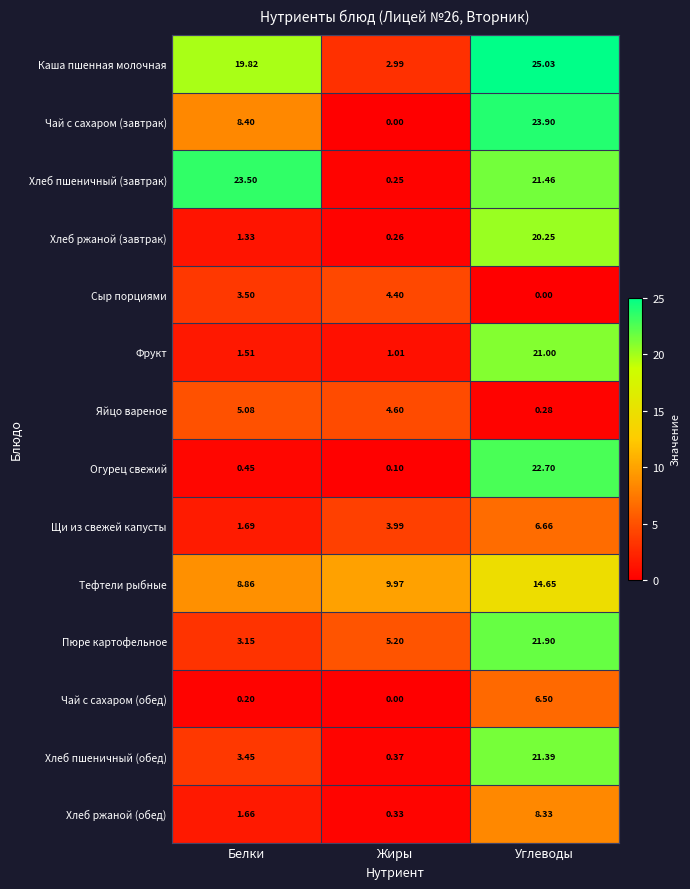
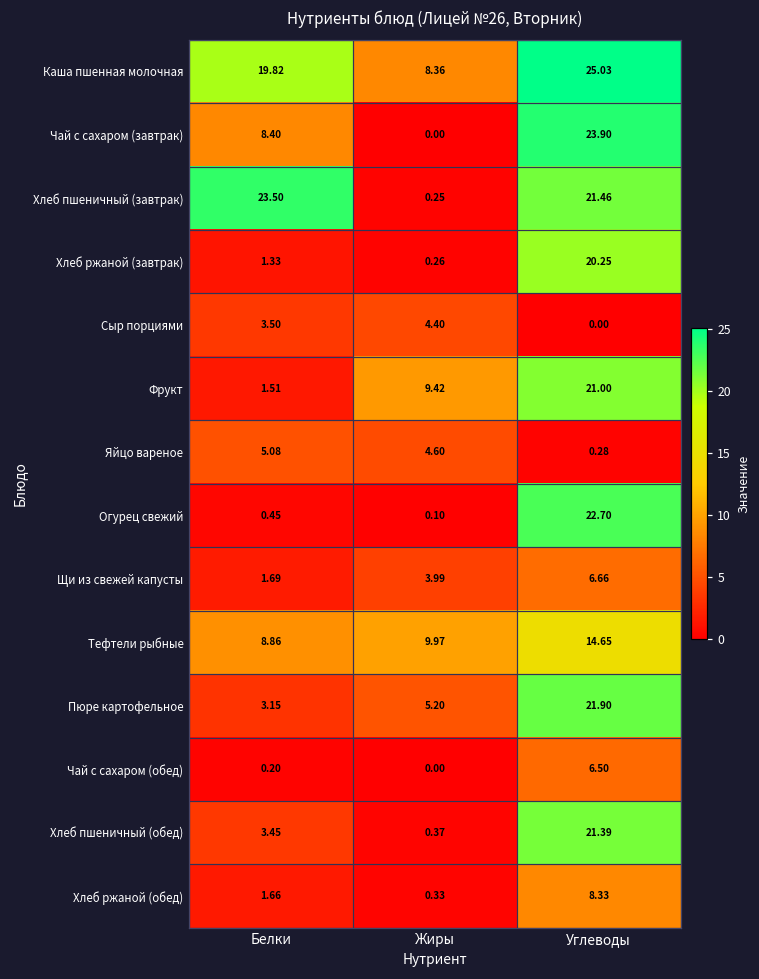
  {
    "Каша пшенная молочная": {
      "Белки": 19.82,
-     "Жиры": 2.99,
+     "Жиры": 8.36,
      "Углеводы": 25.03
    },
    "Чай с сахаром (завтрак)": {
      "Белки": 8.40,
      "Жиры": 0.00,
      "Углеводы": 23.90
    },
    "Хлеб пшеничный (завтрак)": {
      "Белки": 23.50,
      "Жиры": 0.25,
      "Углеводы": 21.46
    },
    "Хлеб ржаной (завтрак)": {
      "Белки": 1.33,
      "Жиры": 0.26,
      "Углеводы": 20.25
    },
    "Сыр порциями": {
      "Белки": 3.50,
      "Жиры": 4.40,
      "Углеводы": 0.00
    },
    "Фрукт": {
      "Белки": 1.51,
-     "Жиры": 1.01,
+     "Жиры": 9.42,
      "Углеводы": 21.00
    },
    "Яйцо вареное": {
      "Белки": 5.08,
      "Жиры": 4.60,
      "Углеводы": 0.28
    },
    "Огурец свежий": {
      "Белки": 0.45,
      "Жиры": 0.10,
      "Углеводы": 22.70
    },
    "Щи из свежей капусты": {
      "Белки": 1.69,
      "Жиры": 3.99,
      "Углеводы": 6.66
    },
    "Тефтели рыбные": {
      "Белки": 8.86,
      "Жиры": 9.97,
      "Углеводы": 14.65
    },
    "Пюре картофельное": {
      "Белки": 3.15,
      "Жиры": 5.20,
      "Углеводы": 21.90
    },
    "Чай с сахаром (обед)": {
      "Белки": 0.20,
      "Жиры": 0.00,
      "Углеводы": 6.50
    },
    "Хлеб пшеничный (обед)": {
      "Белки": 3.45,
      "Жиры": 0.37,
      "Углеводы": 21.39
    },
    "Хлеб ржаной (обед)": {
      "Белки": 1.66,
      "Жиры": 0.33,
      "Углеводы": 8.33
    }
  }
